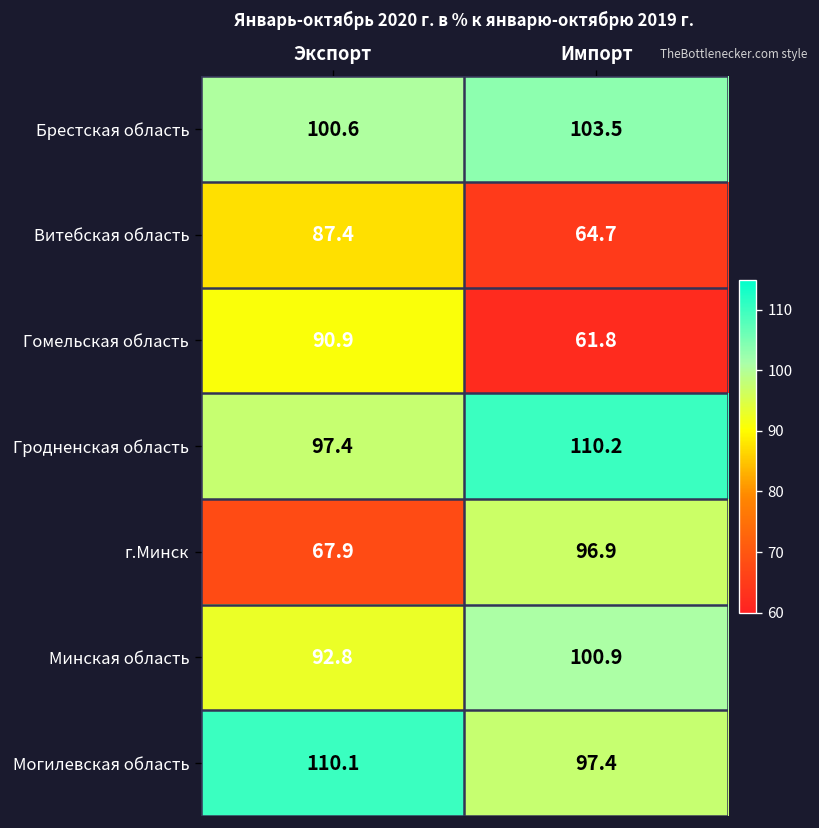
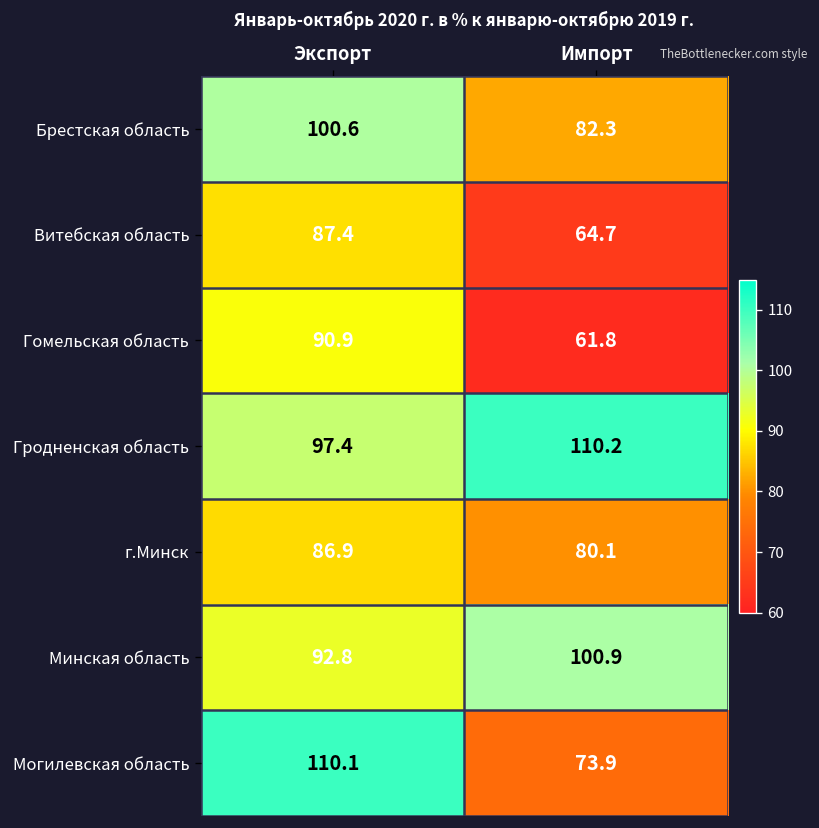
  {
    "Брестская область": {
      "Экспорт": 100.6,
-     "Импорт": 103.5
+     "Импорт": 82.3
    },
    "Витебская область": {
      "Экспорт": 87.4,
      "Импорт": 64.7
    },
    "Гомельская область": {
      "Экспорт": 90.9,
      "Импорт": 61.8
    },
    "Гродненская область": {
      "Экспорт": 97.4,
      "Импорт": 110.2
    },
    "г.Минск": {
-     "Экспорт": 67.9,
-     "Импорт": 96.9
+     "Экспорт": 86.9,
+     "Импорт": 80.1
    },
    "Минская область": {
      "Экспорт": 92.8,
      "Импорт": 100.9
    },
    "Могилевская область": {
      "Экспорт": 110.1,
-     "Импорт": 97.4
+     "Импорт": 73.9
    }
  }
